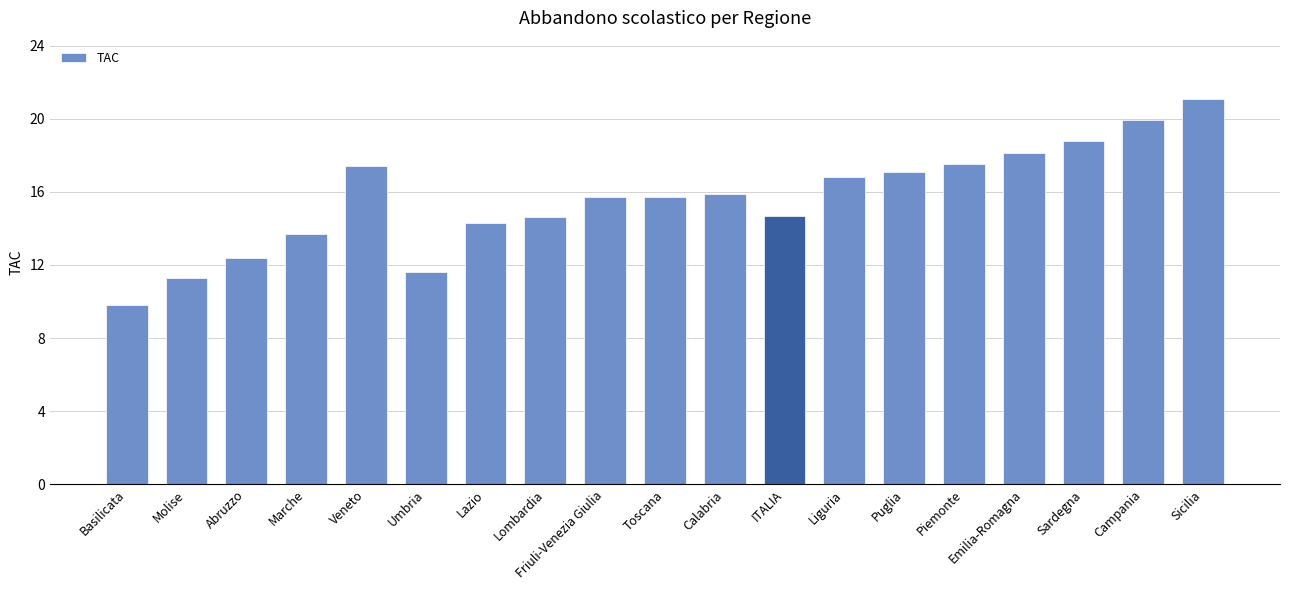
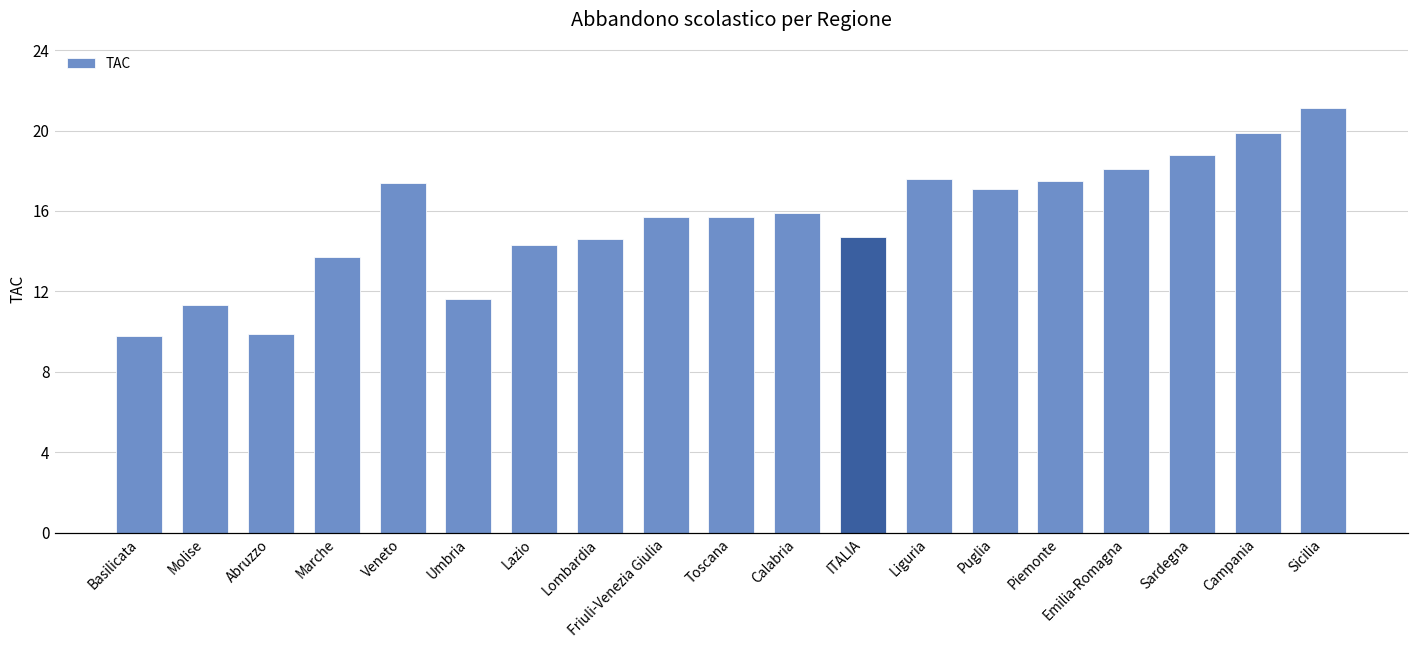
  {
    "Basilicata": 9.8,
    "Molise": 11.3,
-   "Abruzzo": 12.4,
+   "Abruzzo": 9.9,
    "Marche": 13.7,
    "Veneto": 17.4,
    "Umbria": 11.6,
    "Lazio": 14.3,
    "Lombardia": 14.6,
    "Friuli-Venezia Giulia": 15.7,
    "Toscana": 15.7,
    "Calabria": 15.9,
    "ITALIA": 14.7,
-   "Liguria": 16.8,
+   "Liguria": 17.6,
    "Puglia": 17.1,
    "Piemonte": 17.5,
    "Emilia-Romagna": 18.1,
    "Sardegna": 18.8,
    "Campania": 19.9,
    "Sicilia": 21.1
  }
